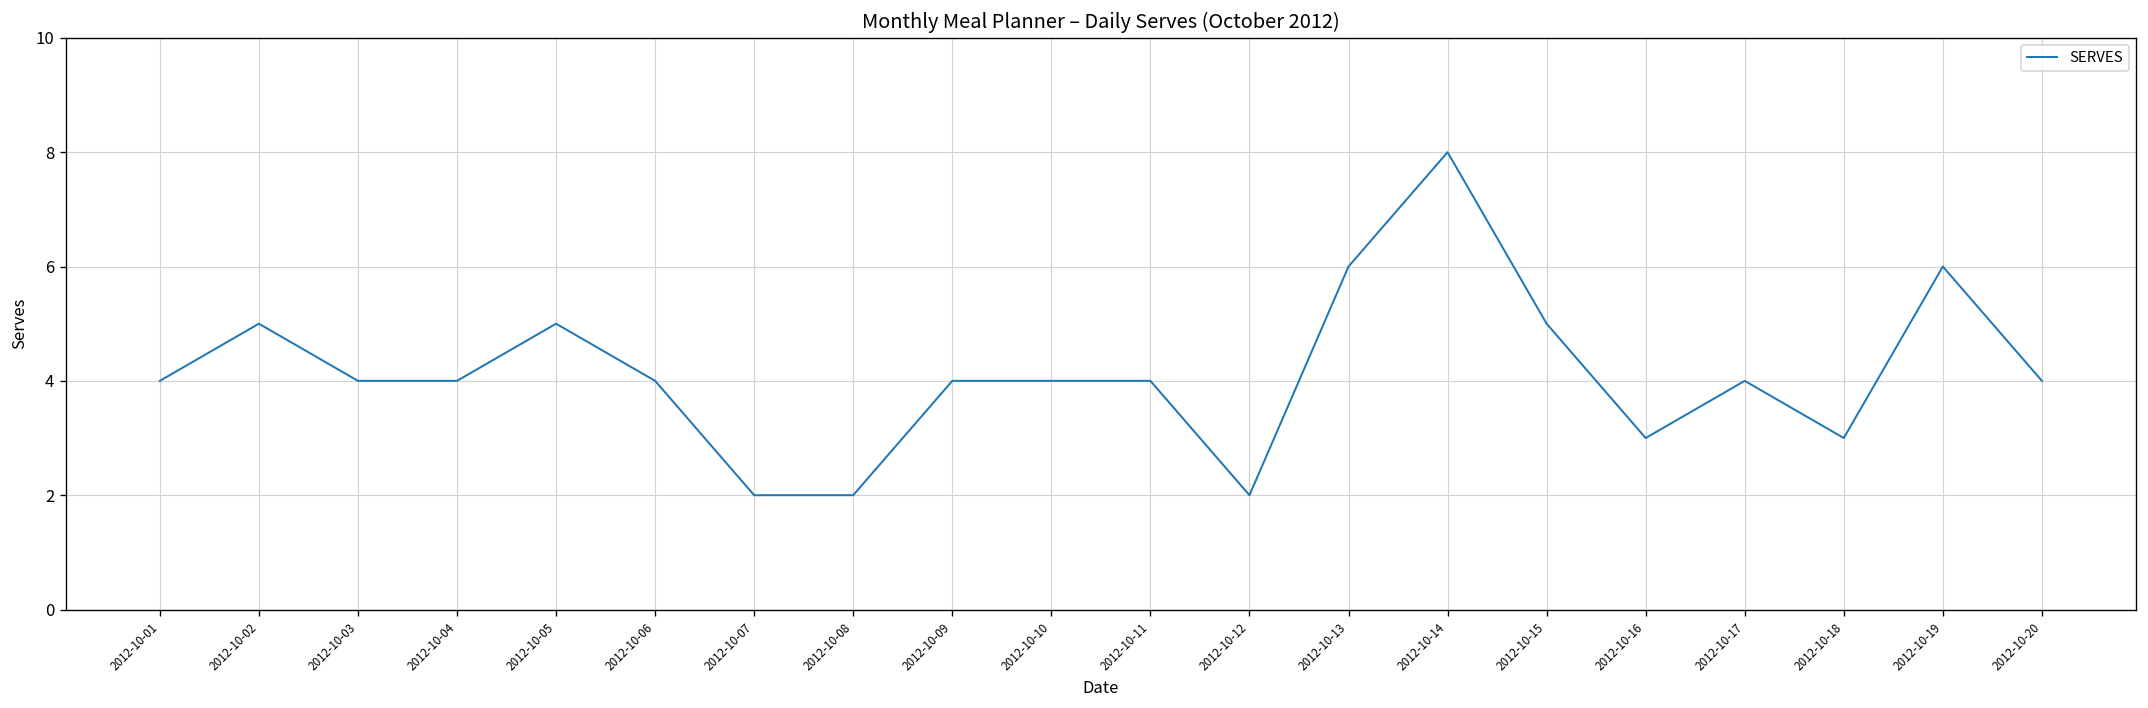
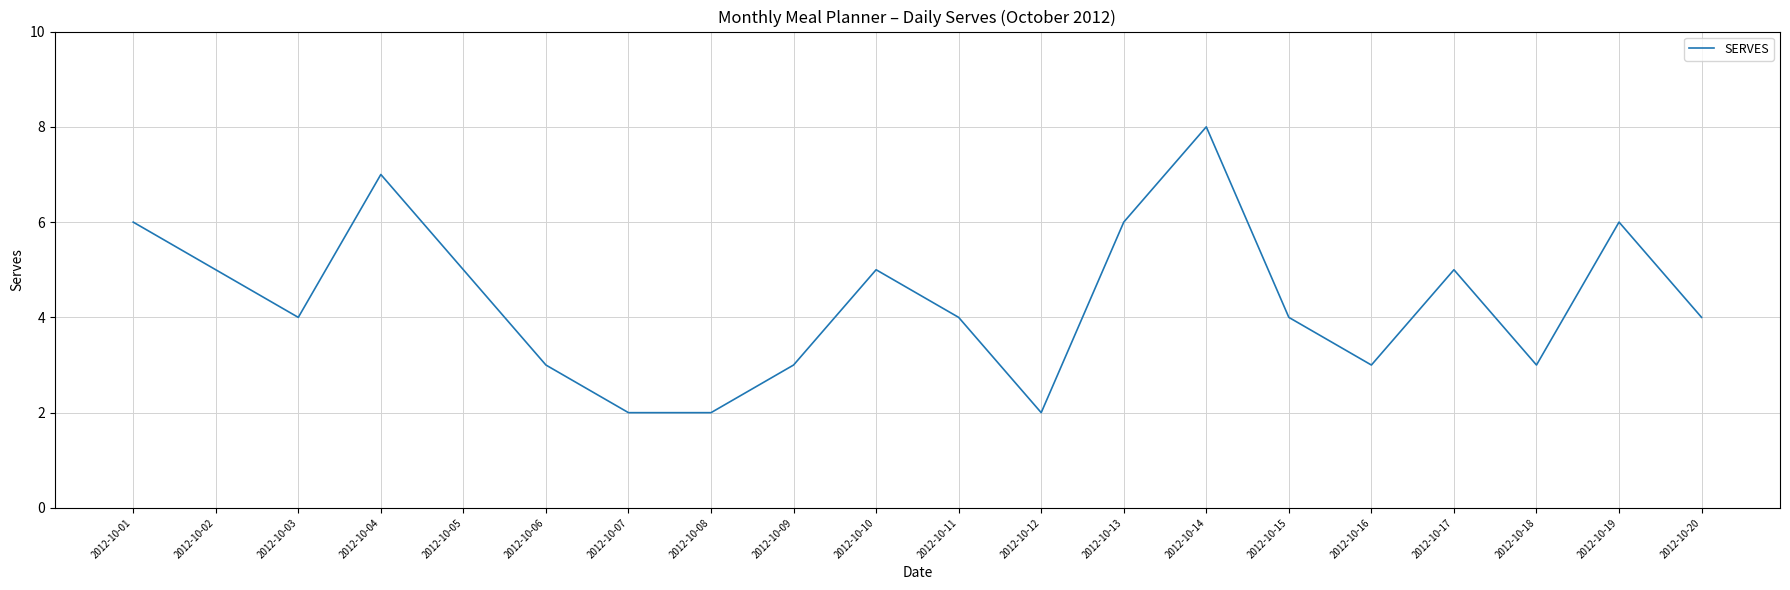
  {
-   "2012-10-01": 4,
+   "2012-10-01": 6,
    "2012-10-02": 5,
    "2012-10-03": 4,
-   "2012-10-04": 4,
+   "2012-10-04": 7,
    "2012-10-05": 5,
-   "2012-10-06": 4,
+   "2012-10-06": 3,
    "2012-10-07": 2,
    "2012-10-08": 2,
-   "2012-10-09": 4,
-   "2012-10-10": 4,
+   "2012-10-09": 3,
+   "2012-10-10": 5,
    "2012-10-11": 4,
    "2012-10-12": 2,
    "2012-10-13": 6,
    "2012-10-14": 8,
-   "2012-10-15": 5,
+   "2012-10-15": 4,
    "2012-10-16": 3,
-   "2012-10-17": 4,
+   "2012-10-17": 5,
    "2012-10-18": 3,
    "2012-10-19": 6,
    "2012-10-20": 4
  }
